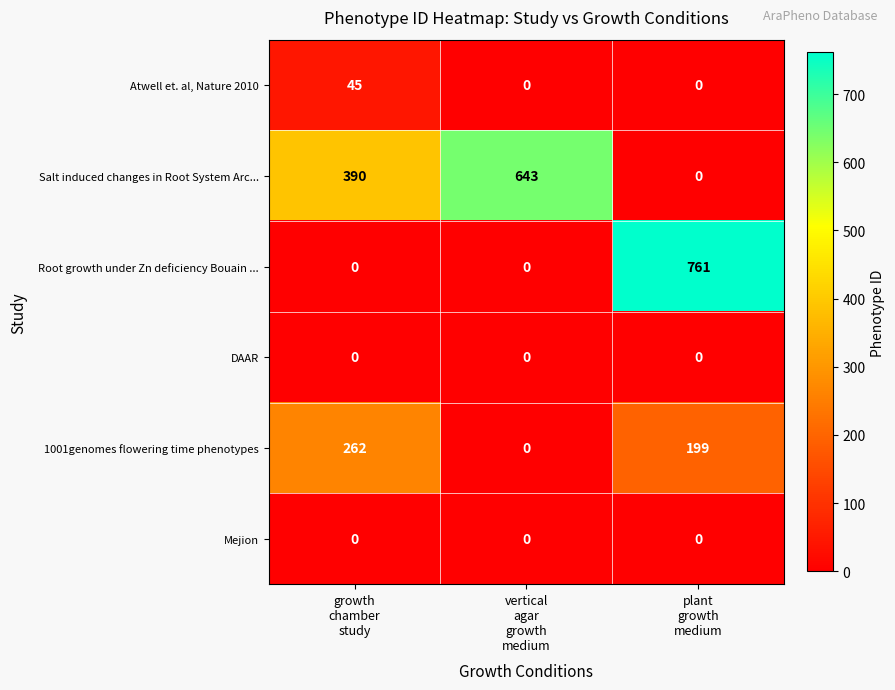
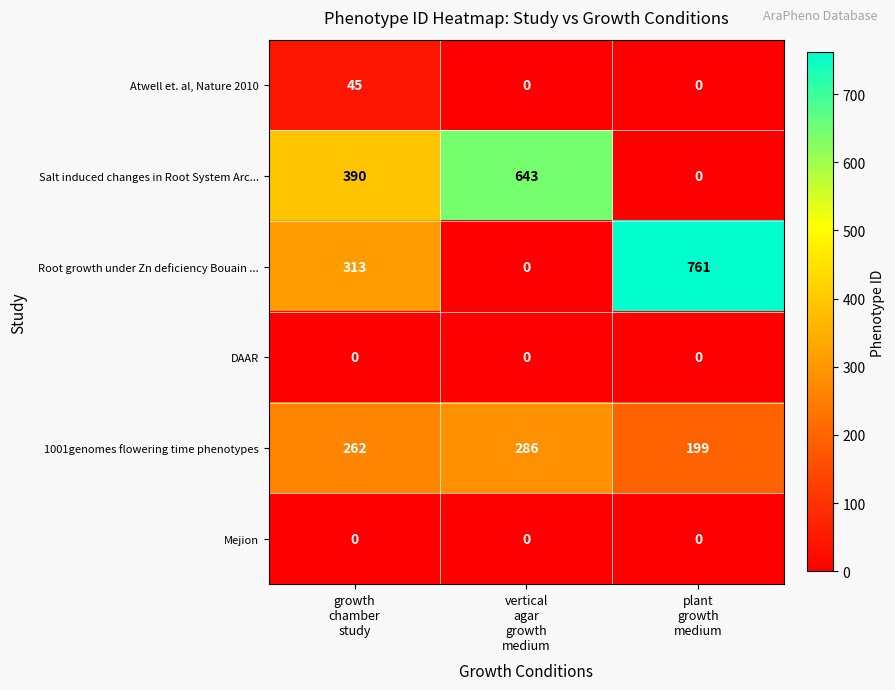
  {
    "Atwell et. al, Nature 2010": {
      "growth chamber study": 45,
      "vertical agar growth medium": 0,
      "plant growth medium": 0
    },
    "Salt induced changes in Root System Arc...": {
      "growth chamber study": 390,
      "vertical agar growth medium": 643,
      "plant growth medium": 0
    },
    "Root growth under Zn deficiency Bouain ...": {
-     "growth chamber study": 0,
+     "growth chamber study": 313,
      "vertical agar growth medium": 0,
      "plant growth medium": 761
    },
    "DAAR": {
      "growth chamber study": 0,
      "vertical agar growth medium": 0,
      "plant growth medium": 0
    },
    "1001genomes flowering time phenotypes": {
      "growth chamber study": 262,
-     "vertical agar growth medium": 0,
+     "vertical agar growth medium": 286,
      "plant growth medium": 199
    },
    "Mejion": {
      "growth chamber study": 0,
      "vertical agar growth medium": 0,
      "plant growth medium": 0
    }
  }
